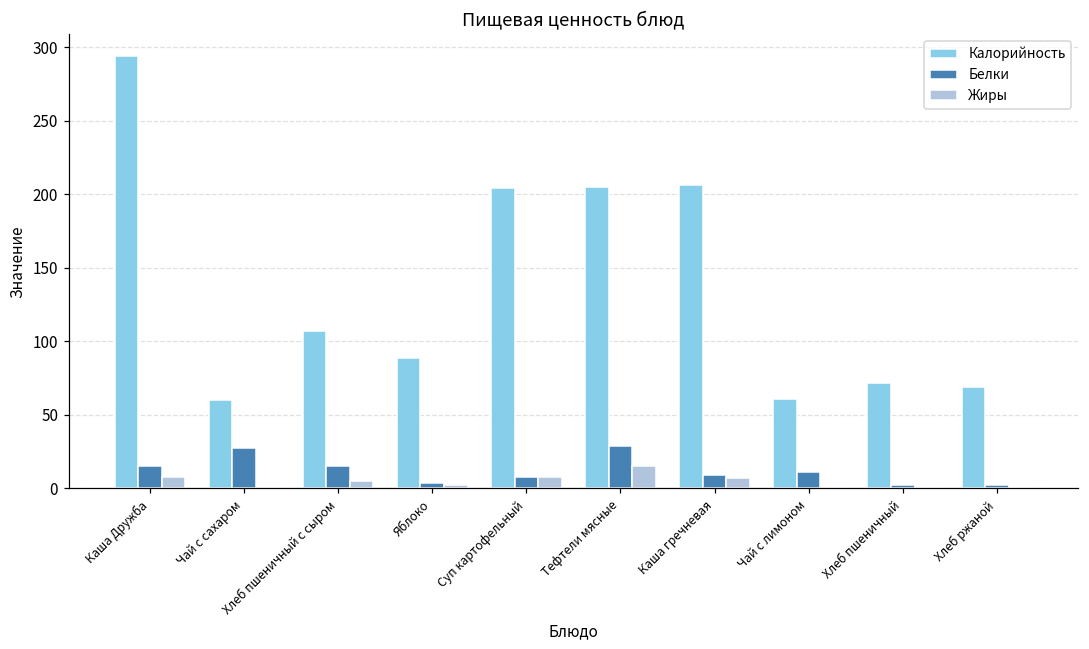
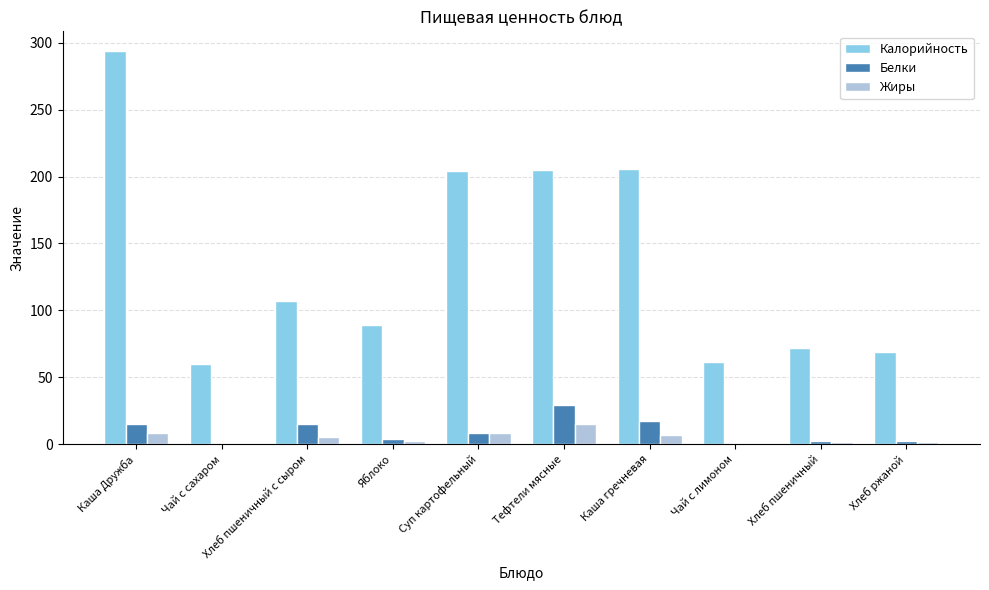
  {
    "Белки": {
      "Каша Дружба": 15,
-     "Чай с сахаром": 27,
+     "Чай с сахаром": 0,
      "Хлеб пшеничный с сыром": 15,
      "Яблоко": 4,
      "Суп картофельный": 8,
      "Тефтели мясные": 29,
-     "Каша гречневая": 9,
-     "Чай с лимоном": 11,
+     "Каша гречневая": 17,
+     "Чай с лимоном": 0,
      "Хлеб пшеничный": 2,
      "Хлеб ржаной": 2
    }
  }
